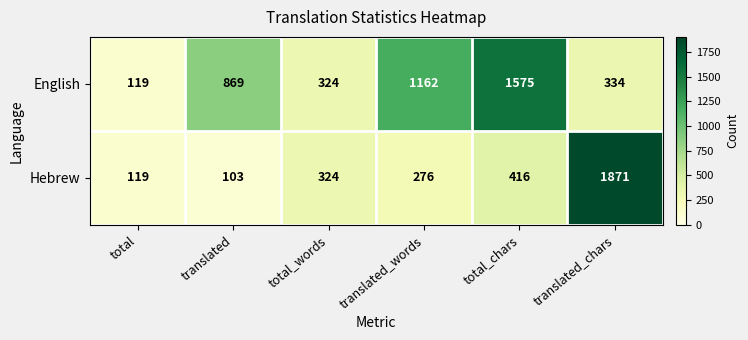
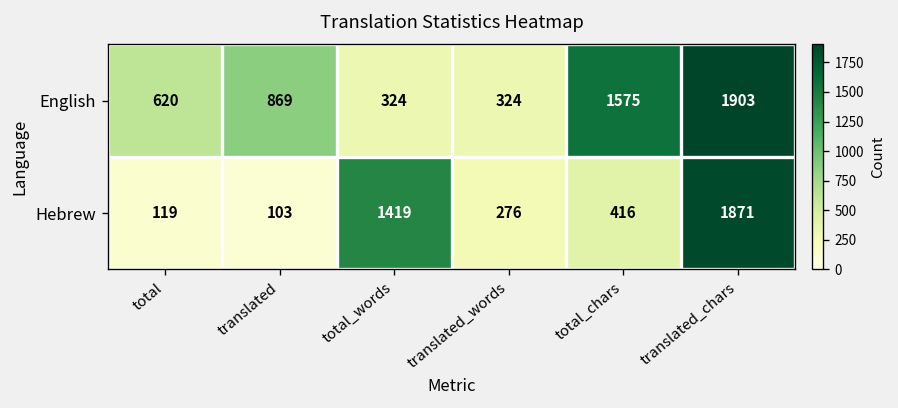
  {
    "English": {
-     "total": 119,
+     "total": 620,
      "translated": 869,
      "total_words": 324,
-     "translated_words": 1162,
+     "translated_words": 324,
      "total_chars": 1575,
-     "translated_chars": 334
+     "translated_chars": 1903
    },
    "Hebrew": {
      "total": 119,
      "translated": 103,
-     "total_words": 324,
+     "total_words": 1419,
      "translated_words": 276,
      "total_chars": 416,
      "translated_chars": 1871
    }
  }
